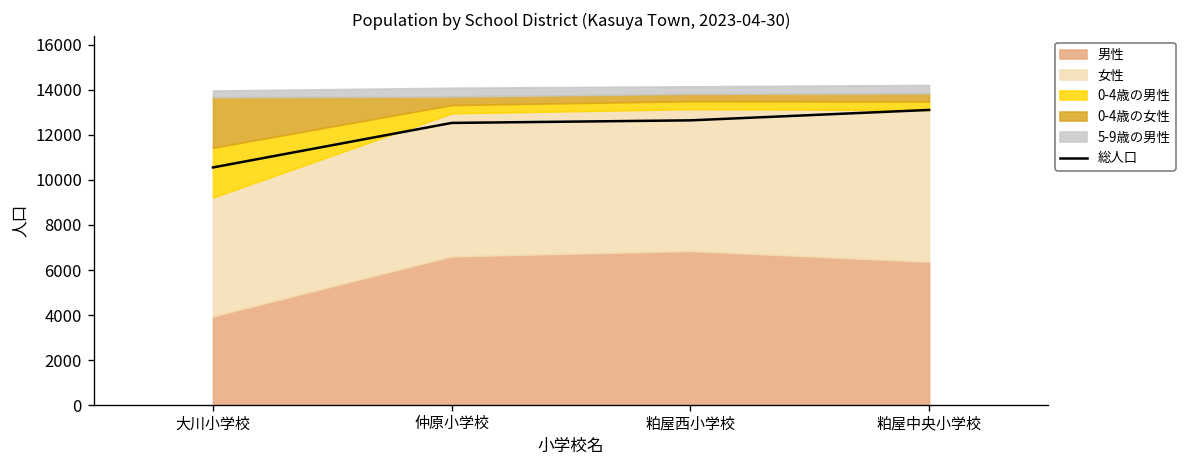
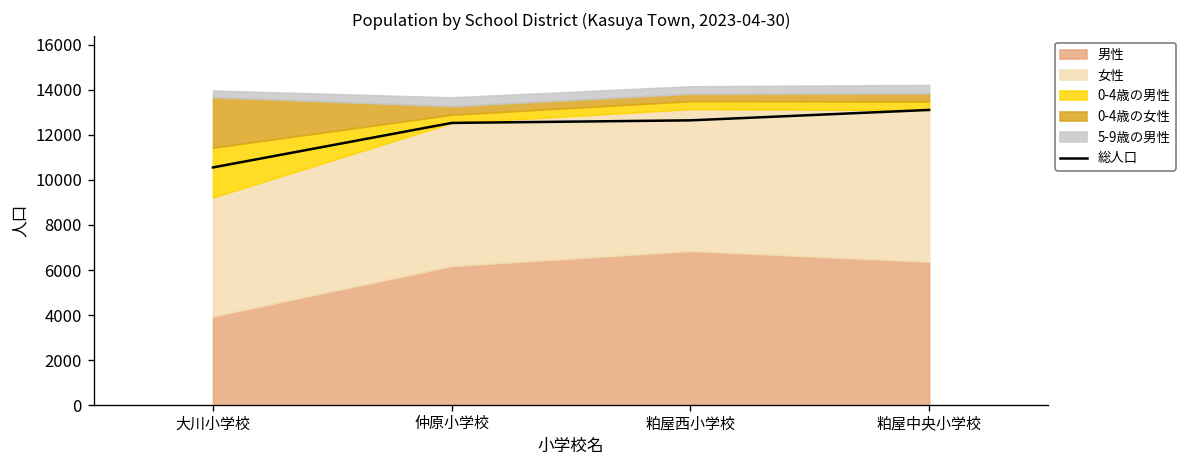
  {
    "総人口": {
      "大川小学校": 10600,
      "粕屋西小学校": 12600
    },
    "男性": {
      "大川小学校": 3900,
-     "仲原小学校": 6600,
+     "仲原小学校": 6200,
      "粕屋西小学校": 6800,
      "粕屋中央小学校": 6400
    },
    "0-4歳の男性": {
      "大川小学校": 2200,
      "仲原小学校": 400,
      "粕屋西小学校": 400,
      "粕屋中央小学校": 400
    },
    "0-4歳の女性": {
      "大川小学校": 2200,
      "仲原小学校": 400,
      "粕屋西小学校": 300,
      "粕屋中央小学校": 400
    }
  }
